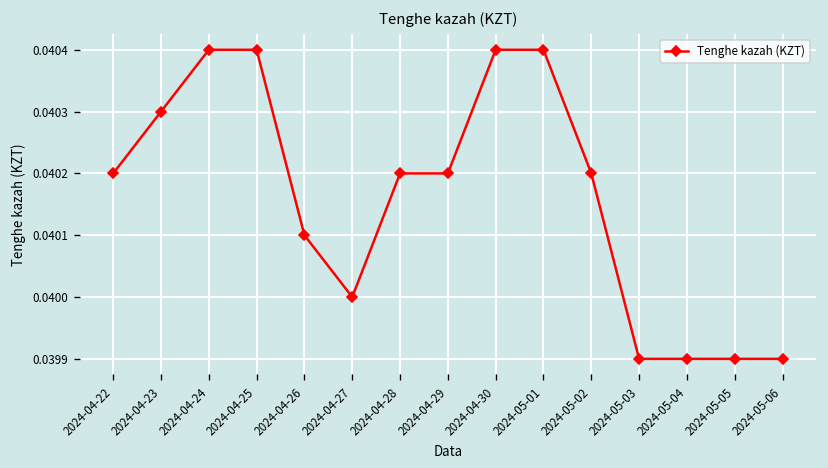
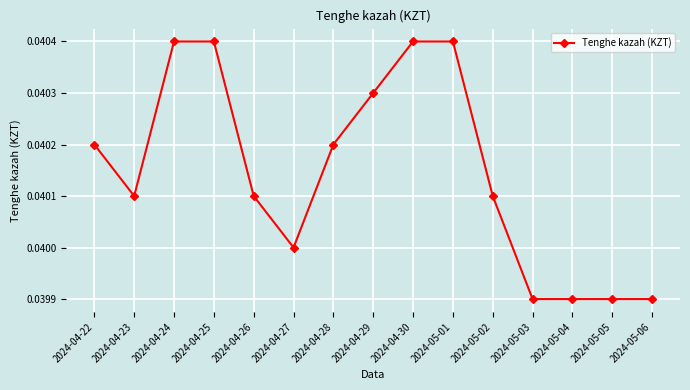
  {
    "2024-04-22": 0.0402,
-   "2024-04-23": 0.0403,
+   "2024-04-23": 0.0401,
    "2024-04-24": 0.0404,
    "2024-04-25": 0.0404,
    "2024-04-26": 0.0401,
    "2024-04-27": 0.0400,
    "2024-04-28": 0.0402,
-   "2024-04-29": 0.0402,
+   "2024-04-29": 0.0403,
    "2024-04-30": 0.0404,
    "2024-05-01": 0.0404,
-   "2024-05-02": 0.0402,
+   "2024-05-02": 0.0401,
    "2024-05-03": 0.0399,
    "2024-05-04": 0.0399,
    "2024-05-05": 0.0399,
    "2024-05-06": 0.0399
  }
